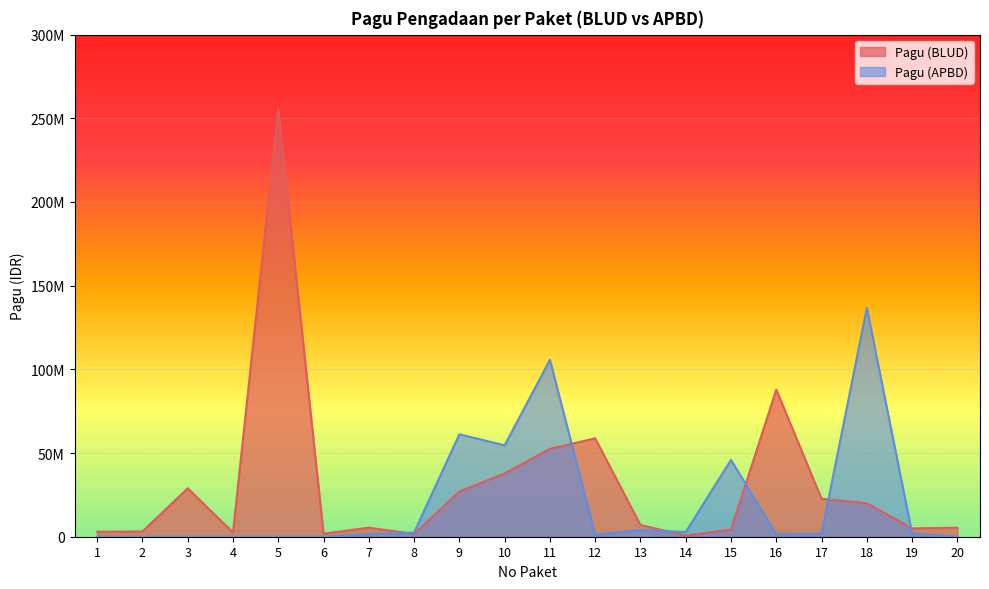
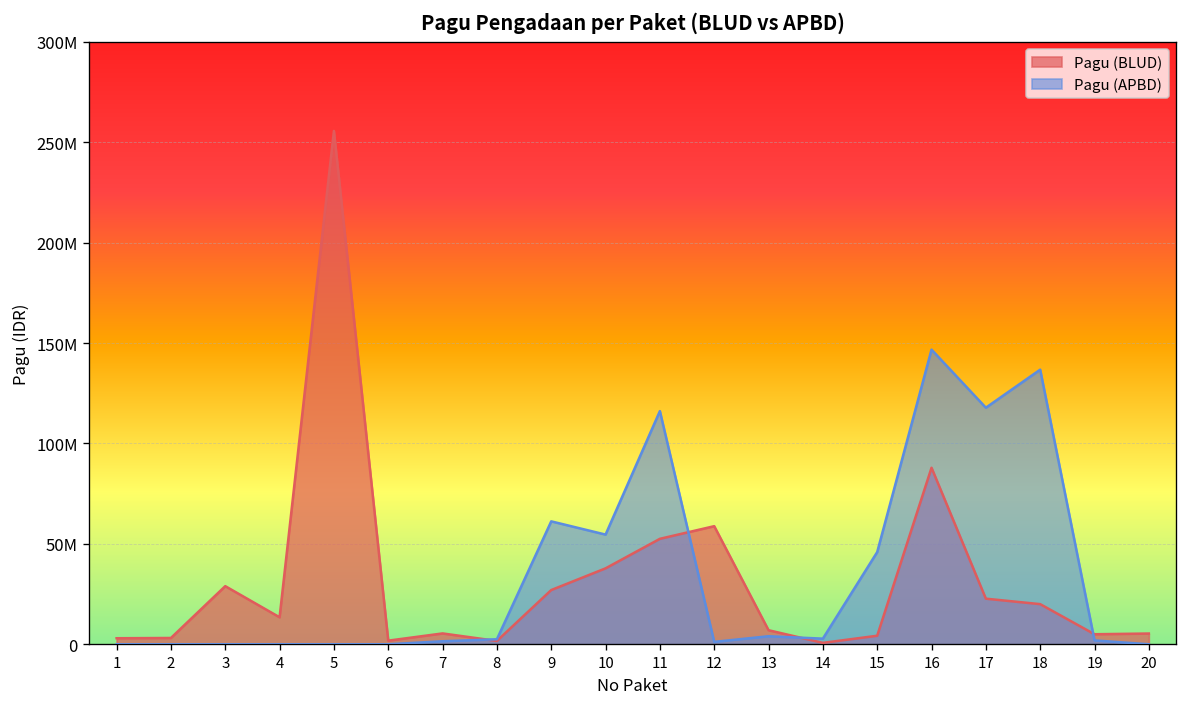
  {
    "Pagu (BLUD)": {
      "1": 3000000,
      "2": 3000000,
      "3": 29000000,
-     "4": 3000000,
+     "4": 13000000,
      "5": 256000000,
      "6": 2000000,
      "7": 5000000,
      "9": 27000000,
      "10": 38000000,
      "11": 53000000,
      "12": 59000000,
      "13": 7000000,
      "14": 1000000,
      "15": 4000000,
      "16": 88000000,
      "17": 23000000,
      "18": 20000000,
      "19": 5000000,
      "20": 5000000
    },
    "Pagu (APBD)": {
      "1": 0,
      "2": 0,
      "3": 0,
      "4": 0,
      "5": 0,
      "6": 0,
      "7": 2000000,
      "9": 61000000,
      "10": 55000000,
-     "11": 106000000,
+     "11": 116000000,
      "12": 1000000,
      "13": 4000000,
      "14": 3000000,
      "15": 46000000,
-     "16": 1000000,
-     "17": 2000000,
+     "16": 147000000,
+     "17": 118000000,
      "18": 137000000,
      "19": 2000000,
      "20": 0
    }
  }
